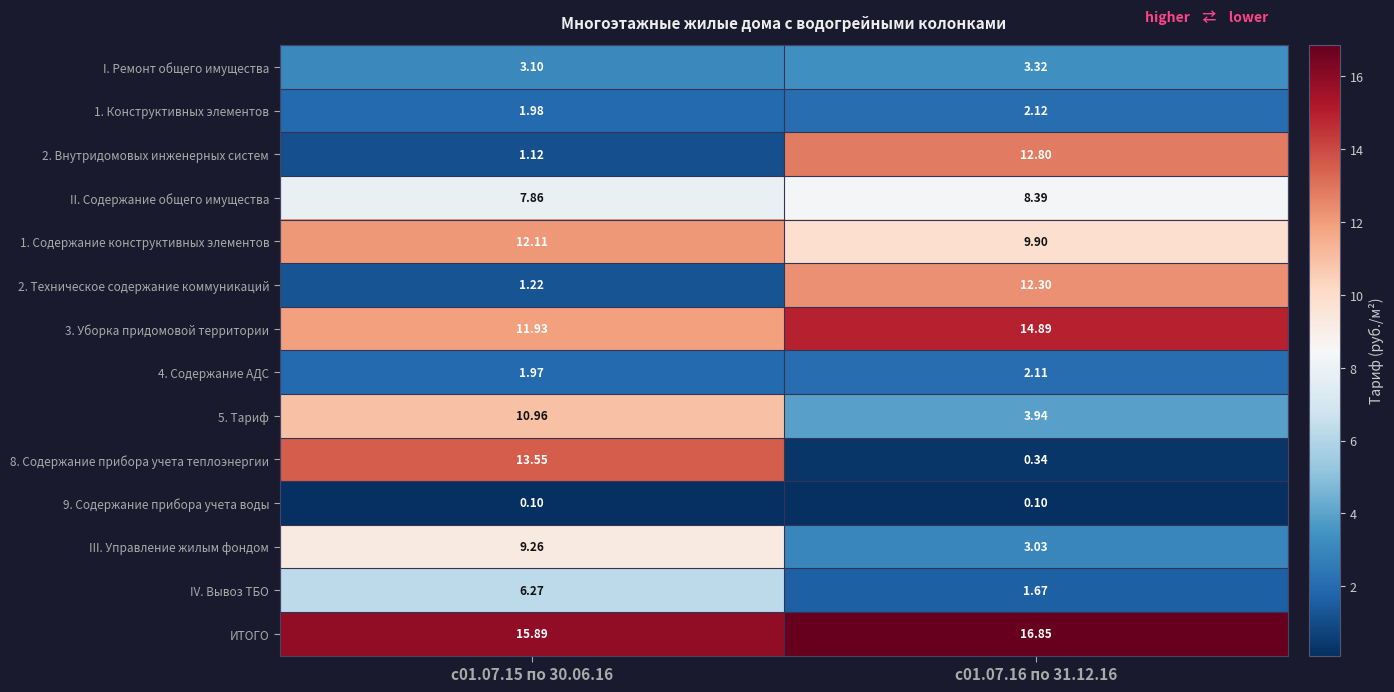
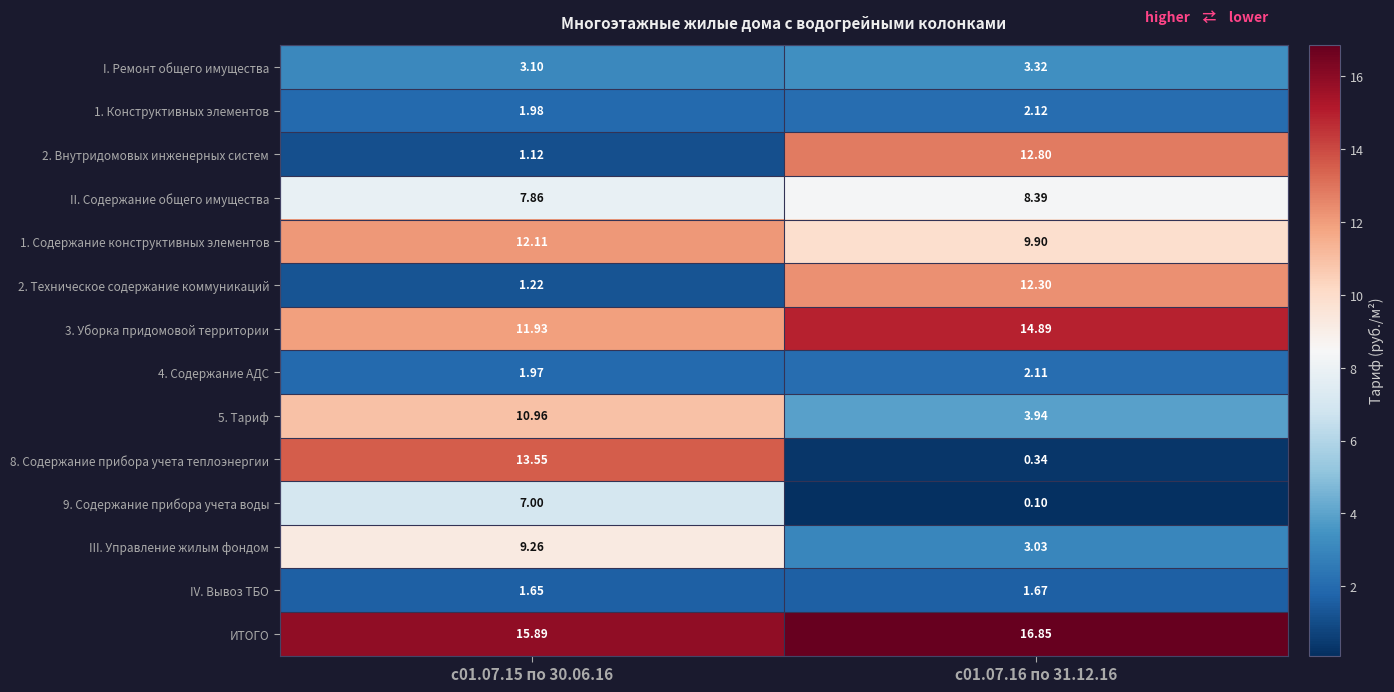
  {
    "I. Ремонт общего имущества": {
      "с01.07.15 по 30.06.16": 3.10,
      "с01.07.16 по 31.12.16": 3.32
    },
    "1. Конструктивных элементов": {
      "с01.07.15 по 30.06.16": 1.98,
      "с01.07.16 по 31.12.16": 2.12
    },
    "2. Внутридомовых инженерных систем": {
      "с01.07.15 по 30.06.16": 1.12,
      "с01.07.16 по 31.12.16": 12.80
    },
    "II. Содержание общего имущества": {
      "с01.07.15 по 30.06.16": 7.86,
      "с01.07.16 по 31.12.16": 8.39
    },
    "1. Содержание конструктивных элементов": {
      "с01.07.15 по 30.06.16": 12.11,
      "с01.07.16 по 31.12.16": 9.90
    },
    "2. Техническое содержание коммуникаций": {
      "с01.07.15 по 30.06.16": 1.22,
      "с01.07.16 по 31.12.16": 12.30
    },
    "3. Уборка придомовой территории": {
      "с01.07.15 по 30.06.16": 11.93,
      "с01.07.16 по 31.12.16": 14.89
    },
    "4. Содержание АДС": {
      "с01.07.15 по 30.06.16": 1.97,
      "с01.07.16 по 31.12.16": 2.11
    },
    "5. Тариф": {
      "с01.07.15 по 30.06.16": 10.96,
      "с01.07.16 по 31.12.16": 3.94
    },
    "8. Содержание прибора учета теплоэнергии": {
      "с01.07.15 по 30.06.16": 13.55,
      "с01.07.16 по 31.12.16": 0.34
    },
    "9. Содержание прибора учета воды": {
-     "с01.07.15 по 30.06.16": 0.10,
+     "с01.07.15 по 30.06.16": 7.00,
      "с01.07.16 по 31.12.16": 0.10
    },
    "III. Управление жилым фондом": {
      "с01.07.15 по 30.06.16": 9.26,
      "с01.07.16 по 31.12.16": 3.03
    },
    "IV. Вывоз ТБО": {
-     "с01.07.15 по 30.06.16": 6.27,
+     "с01.07.15 по 30.06.16": 1.65,
      "с01.07.16 по 31.12.16": 1.67
    },
    "ИТОГО": {
      "с01.07.15 по 30.06.16": 15.89,
      "с01.07.16 по 31.12.16": 16.85
    }
  }
